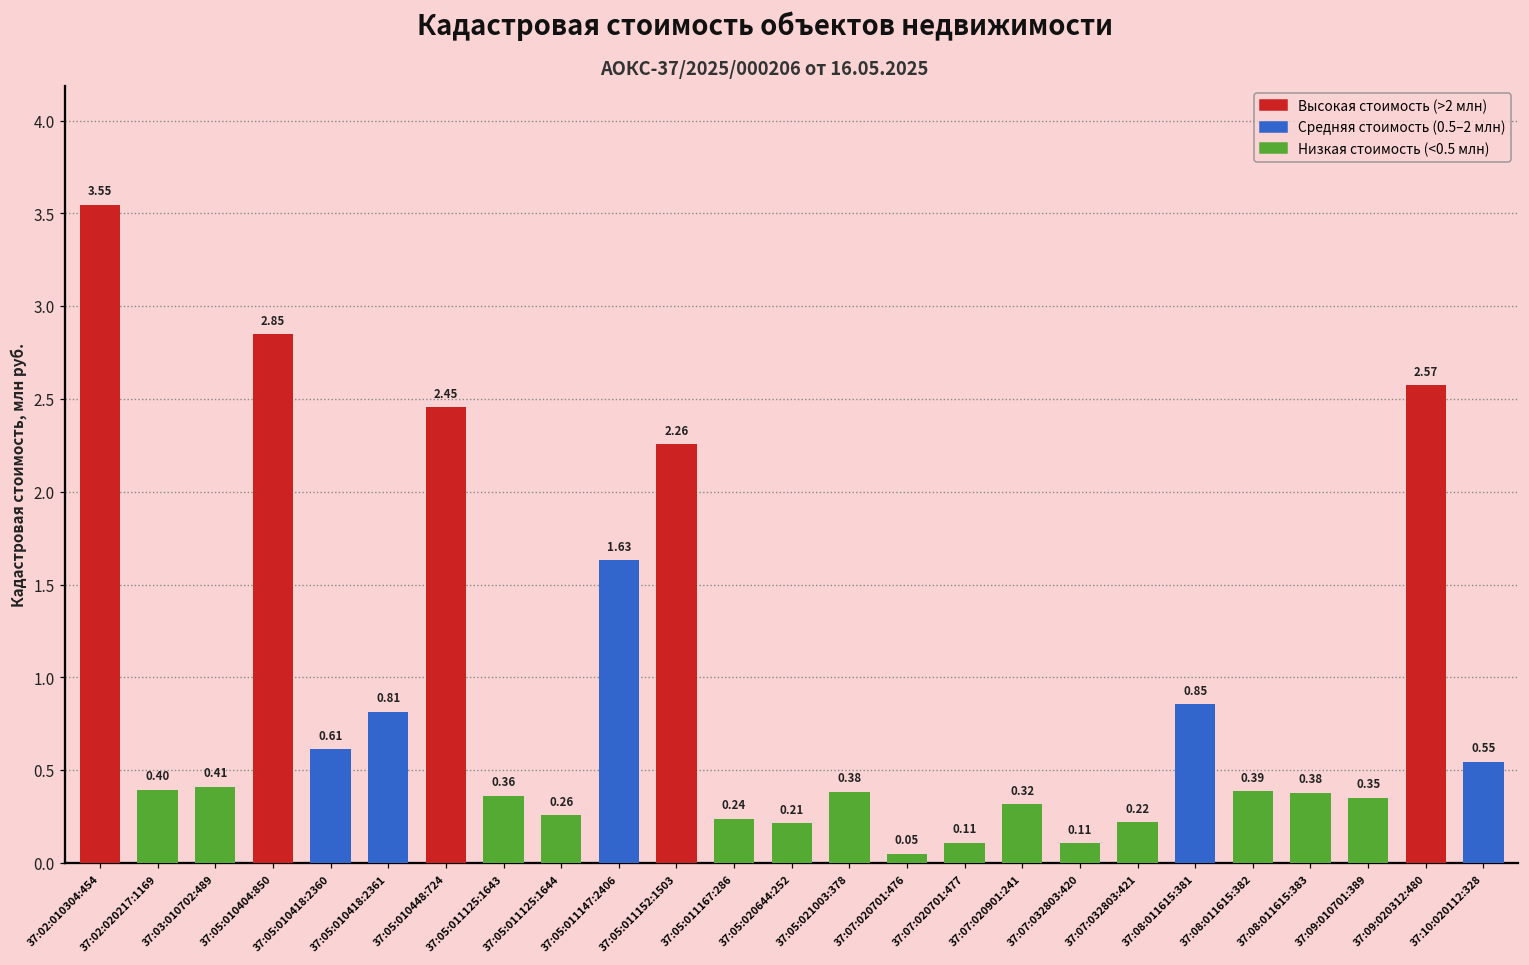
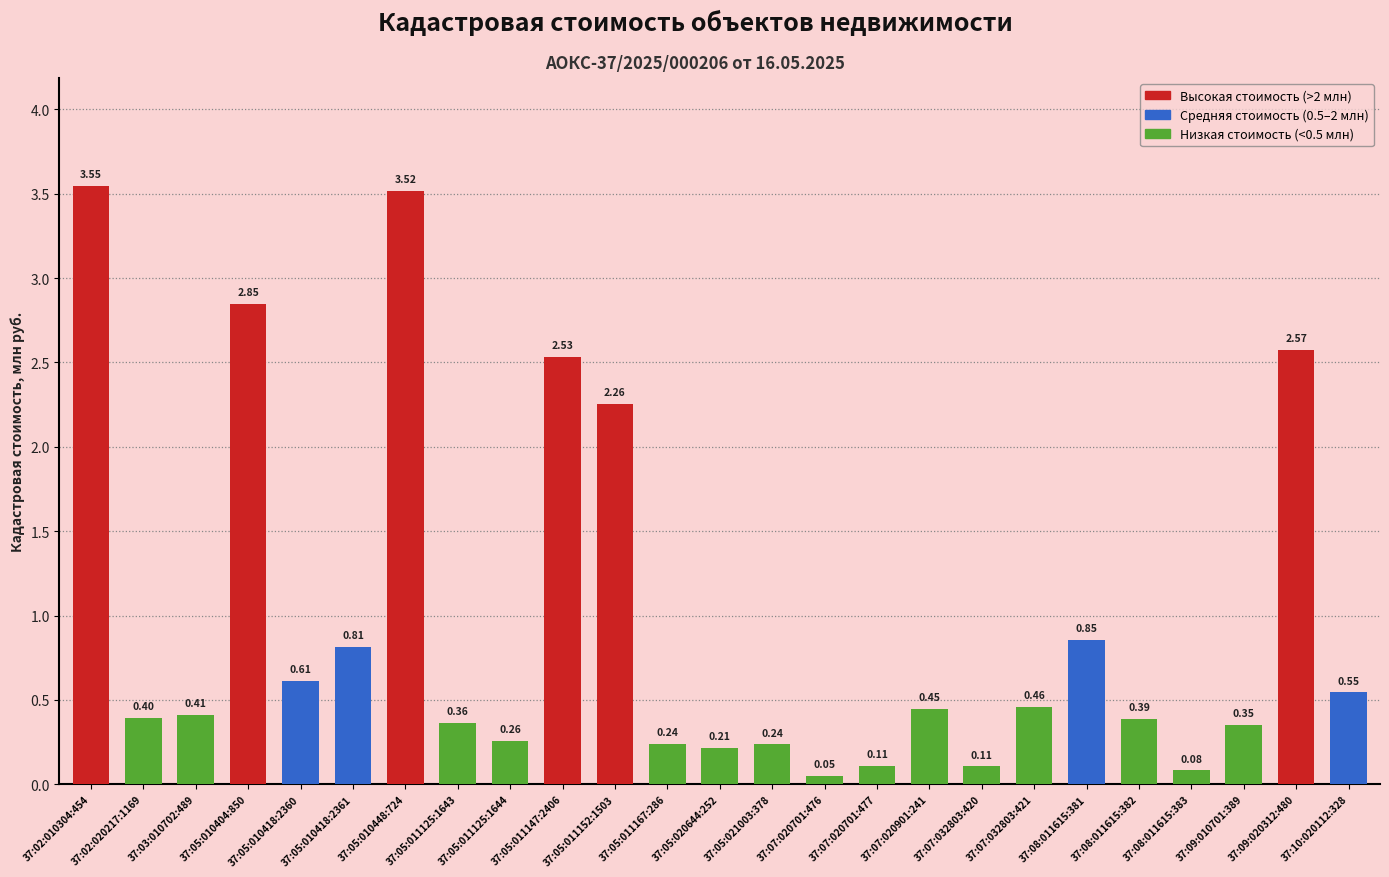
  {
    "37:02:010304:454": 3.55,
    "37:02:020217:1169": 0.40,
    "37:03:010702:489": 0.41,
    "37:05:010404:850": 2.85,
    "37:05:010418:2360": 0.61,
    "37:05:010418:2361": 0.81,
-   "37:05:010448:724": 2.45,
+   "37:05:010448:724": 3.52,
    "37:05:011125:1643": 0.36,
    "37:05:011125:1644": 0.26,
-   "37:05:011147:2406": 1.63,
+   "37:05:011147:2406": 2.53,
    "37:05:011152:1503": 2.26,
    "37:05:011167:286": 0.24,
    "37:05:020644:252": 0.21,
-   "37:05:021003:378": 0.38,
+   "37:05:021003:378": 0.24,
    "37:07:020701:476": 0.05,
    "37:07:020701:477": 0.11,
-   "37:07:020901:241": 0.32,
+   "37:07:020901:241": 0.45,
    "37:07:032803:420": 0.11,
-   "37:07:032803:421": 0.22,
+   "37:07:032803:421": 0.46,
    "37:08:011615:381": 0.85,
    "37:08:011615:382": 0.39,
-   "37:08:011615:383": 0.38,
+   "37:08:011615:383": 0.08,
    "37:09:010701:389": 0.35,
    "37:09:020312:480": 2.57,
    "37:10:020112:328": 0.55
  }
